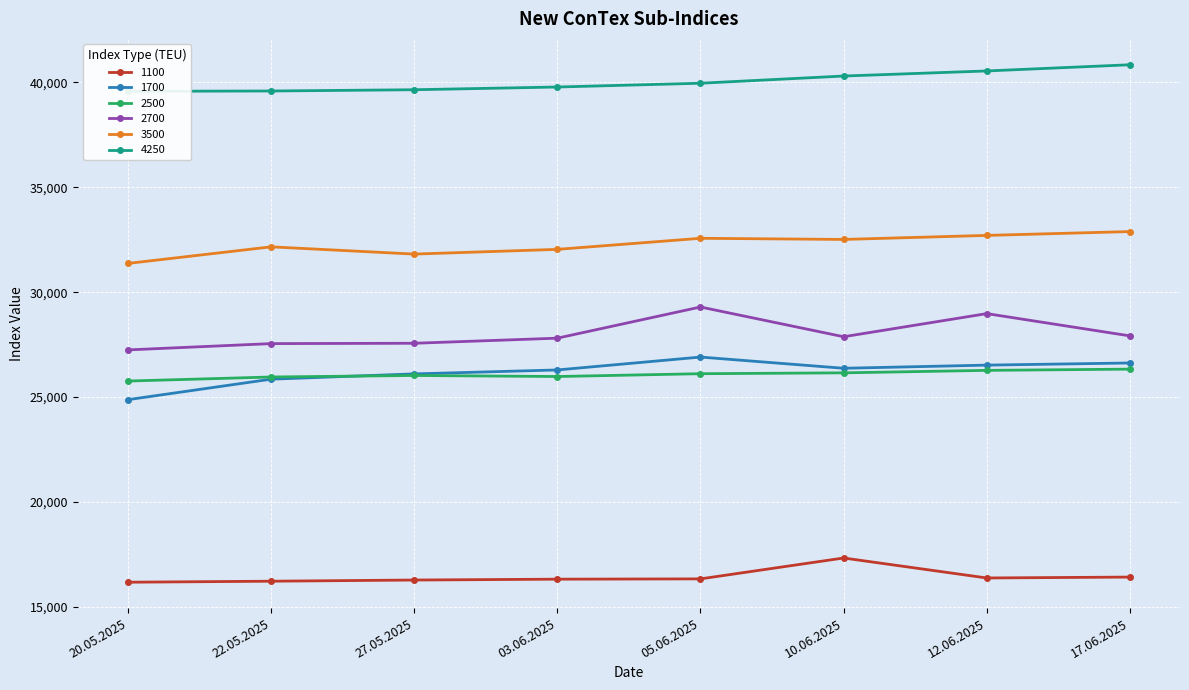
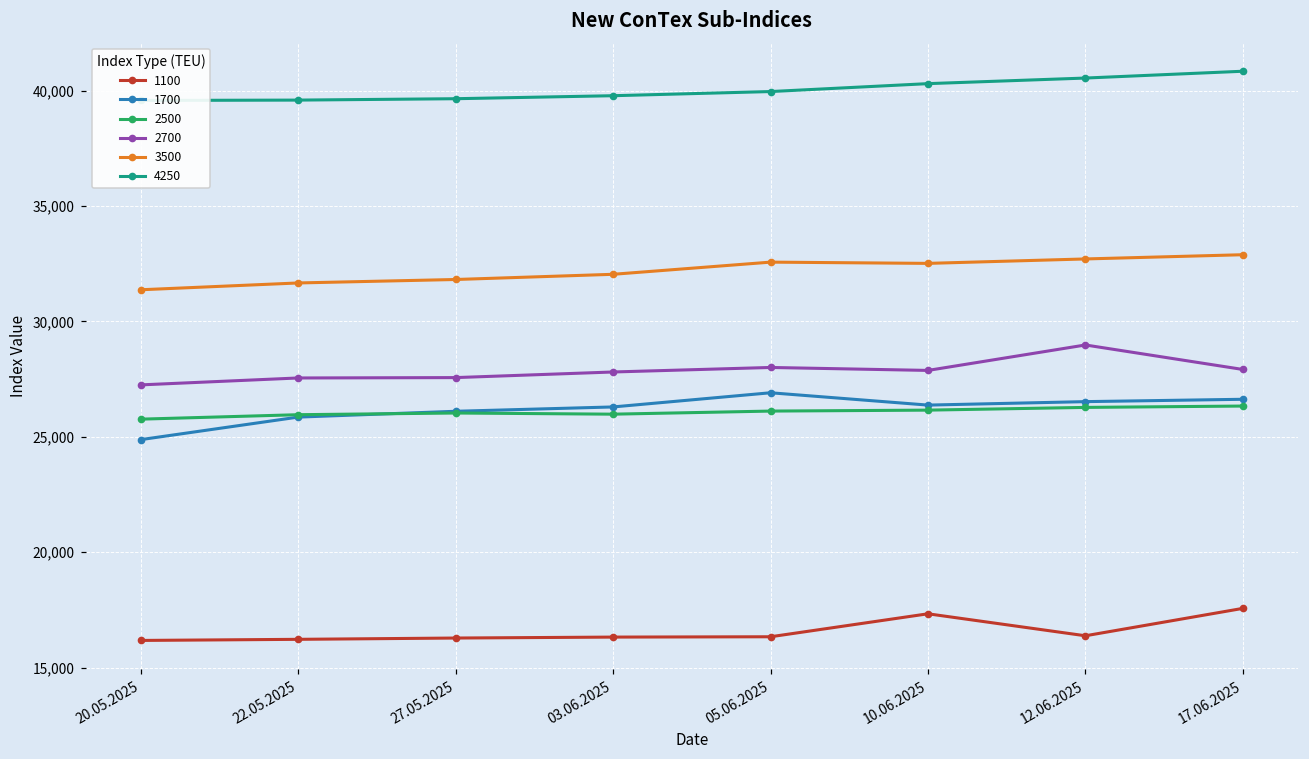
  {
    "1100": {
      "20.05.2025": "16,200",
      "22.05.2025": "16,200",
      "27.05.2025": "16,300",
      "03.06.2025": "16,300",
      "05.06.2025": "16,300",
      "10.06.2025": "17,300",
      "12.06.2025": "16,400",
-     "17.06.2025": "16,400"
+     "17.06.2025": "17,600"
    },
    "1700": {
      "20.05.2025": "24,900",
      "03.06.2025": "26,300",
      "05.06.2025": "26,900",
      "10.06.2025": "26,400",
      "12.06.2025": "26,500",
      "17.06.2025": "26,600"
    },
    "2700": {
      "20.05.2025": "27,300",
      "22.05.2025": "27,600",
      "27.05.2025": "27,600",
      "03.06.2025": "27,800",
-     "05.06.2025": "29,300",
+     "05.06.2025": "28,000",
      "10.06.2025": "27,900",
      "12.06.2025": "29,000",
      "17.06.2025": "27,900"
    },
    "3500": {
      "20.05.2025": "31,400",
-     "22.05.2025": "32,200",
+     "22.05.2025": "31,700",
      "27.05.2025": "31,800",
      "03.06.2025": "32,000",
      "05.06.2025": "32,600",
      "10.06.2025": "32,500",
      "12.06.2025": "32,700",
      "17.06.2025": "32,900"
    }
  }
